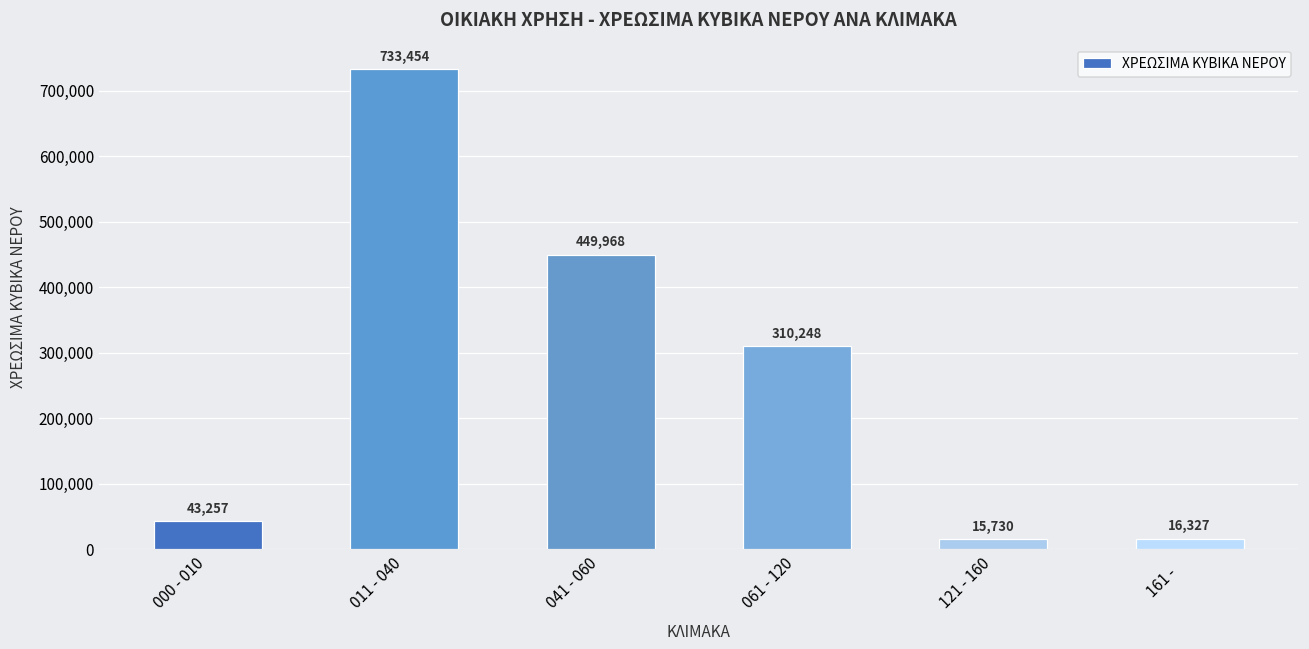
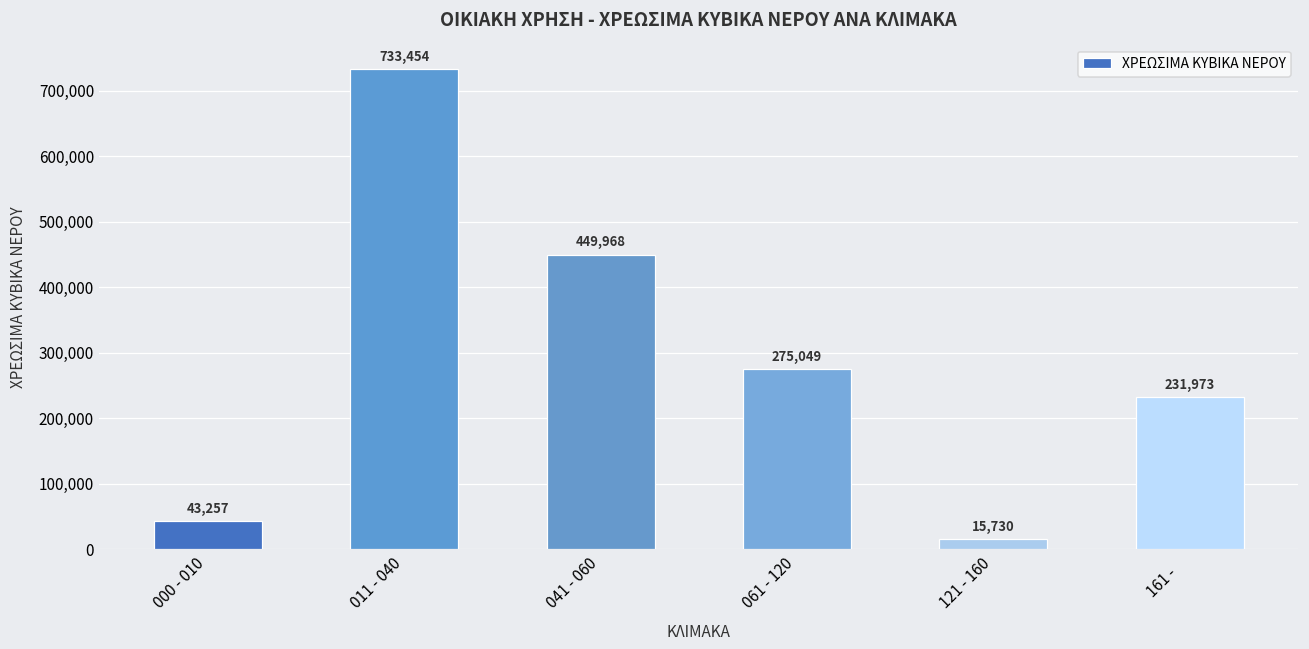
  {
    "000 - 010": "43,257",
    "011 - 040": "733,454",
    "041 - 060": "449,968",
-   "061 - 120": "310,248",
+   "061 - 120": "275,049",
    "121 - 160": "15,730",
-   "161 -": "16,327"
+   "161 -": "231,973"
  }
